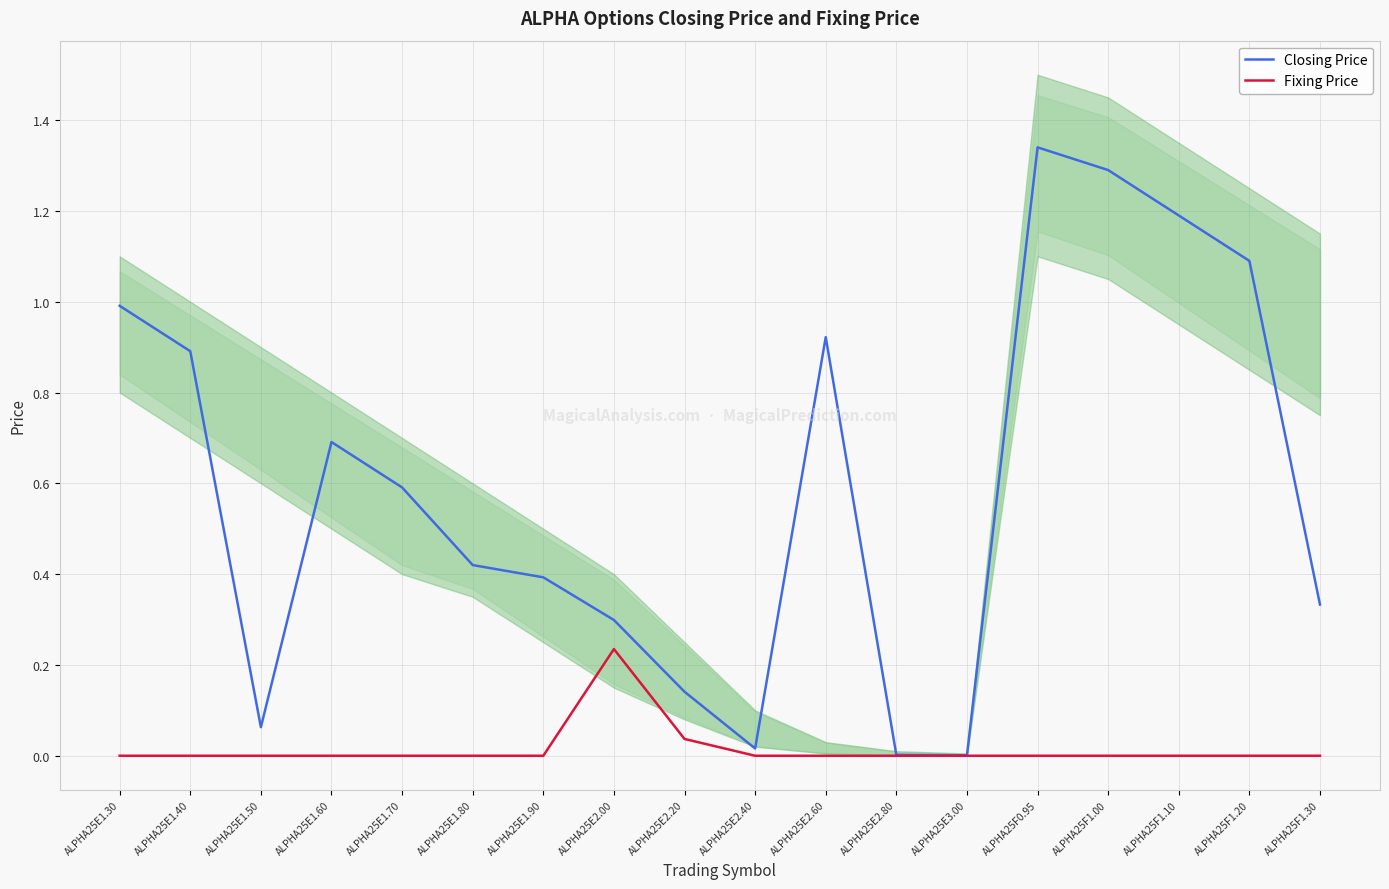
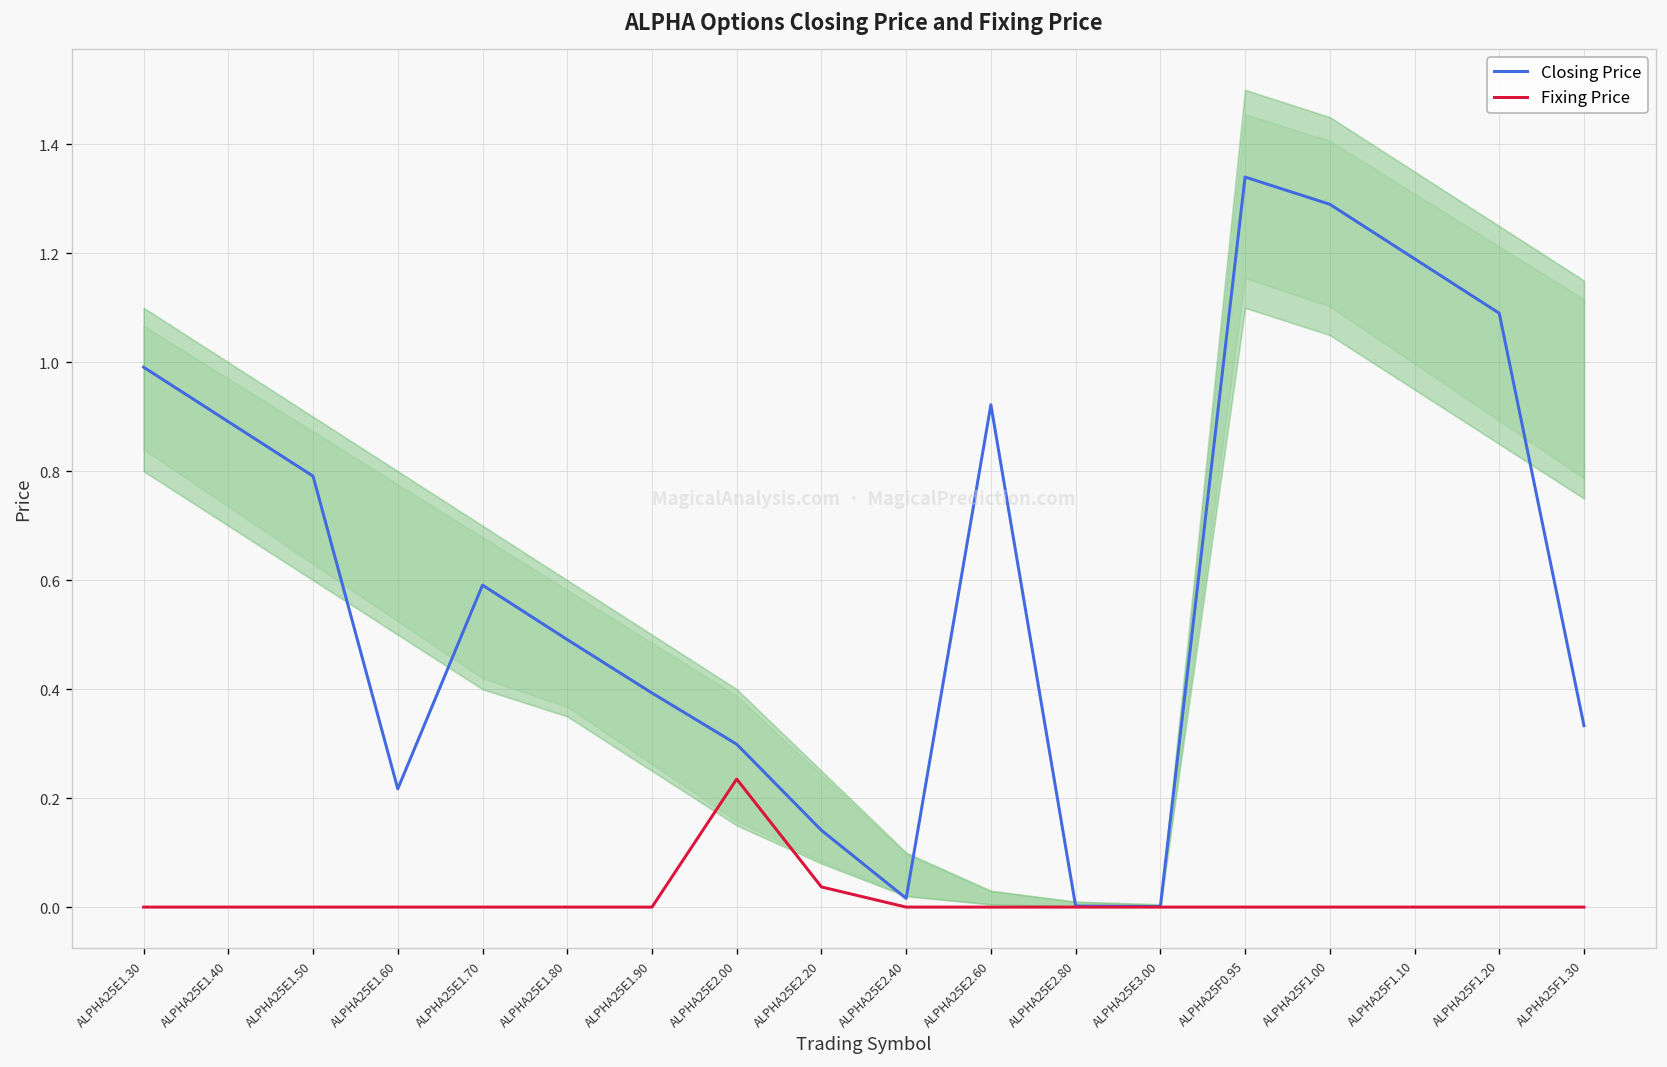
  {
    "Closing Price": {
      "ALPHA25E1.30": 0.99,
      "ALPHA25E1.40": 0.89,
-     "ALPHA25E1.50": 0.06,
-     "ALPHA25E1.60": 0.69,
+     "ALPHA25E1.50": 0.79,
+     "ALPHA25E1.60": 0.22,
      "ALPHA25E1.70": 0.59,
-     "ALPHA25E1.80": 0.42,
+     "ALPHA25E1.80": 0.49,
      "ALPHA25E1.90": 0.39,
      "ALPHA25E2.00": 0.30,
      "ALPHA25E2.20": 0.14,
      "ALPHA25E2.40": 0.02,
      "ALPHA25E2.60": 0.92,
      "ALPHA25F0.95": 1.34,
      "ALPHA25F1.00": 1.29,
      "ALPHA25F1.10": 1.19,
      "ALPHA25F1.20": 1.09,
      "ALPHA25F1.30": 0.33
    },
    "Fixing Price": {
      "ALPHA25E1.30": 0.00,
      "ALPHA25E1.40": 0.00,
      "ALPHA25E1.50": 0.00,
      "ALPHA25E1.60": 0.00,
      "ALPHA25E1.70": 0.00,
      "ALPHA25E1.80": 0.00,
      "ALPHA25E1.90": 0.00,
      "ALPHA25E2.00": 0.24,
      "ALPHA25E2.20": 0.04,
      "ALPHA25E2.40": 0.00,
      "ALPHA25E2.60": 0.00,
      "ALPHA25F0.95": 0.00,
      "ALPHA25F1.00": 0.00,
      "ALPHA25F1.10": 0.00,
      "ALPHA25F1.20": 0.00,
      "ALPHA25F1.30": 0.00
    }
  }
